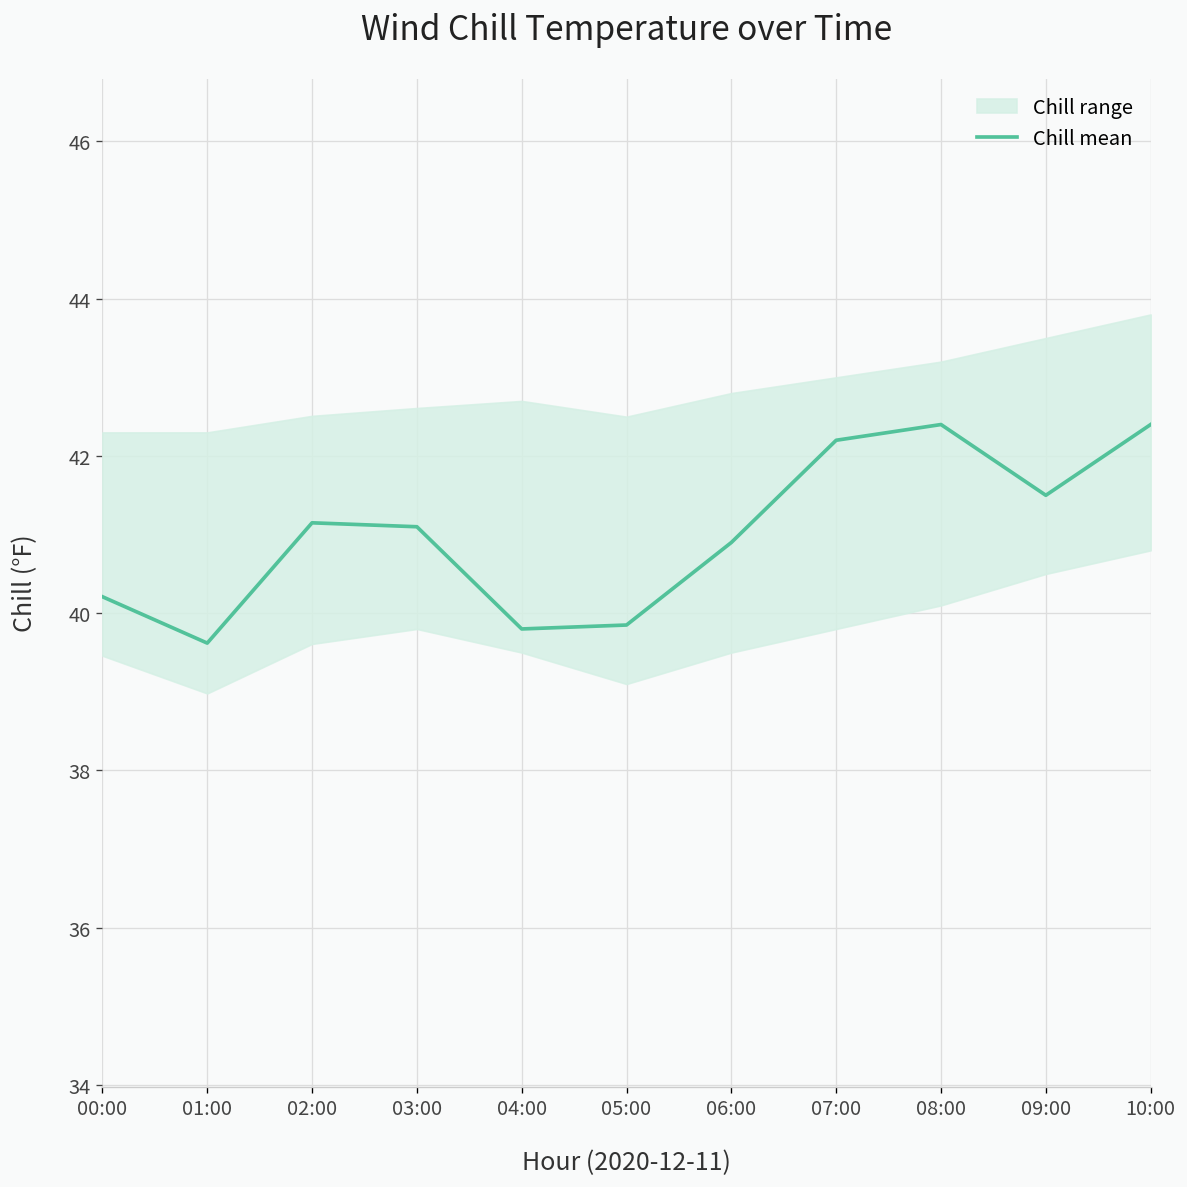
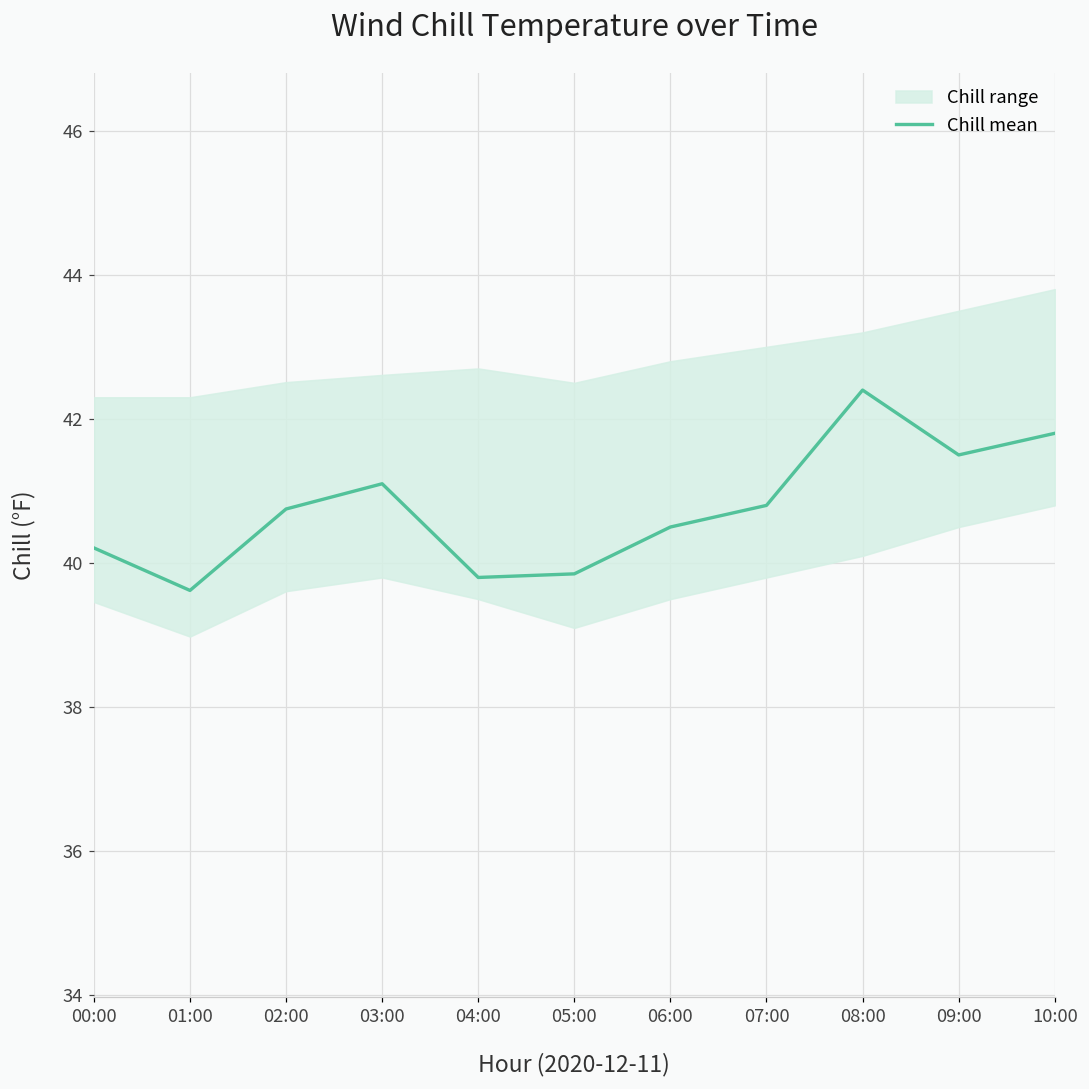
  {
    "Chill mean": {
      "00:00": 40.2,
      "01:00": 39.6,
-     "02:00": 41.2,
+     "02:00": 40.8,
      "03:00": 41.1,
      "04:00": 39.8,
      "05:00": 39.9,
-     "06:00": 40.9,
-     "07:00": 42.2,
+     "06:00": 40.5,
+     "07:00": 40.8,
      "08:00": 42.4,
      "09:00": 41.5,
-     "10:00": 42.4
+     "10:00": 41.8
    }
  }
